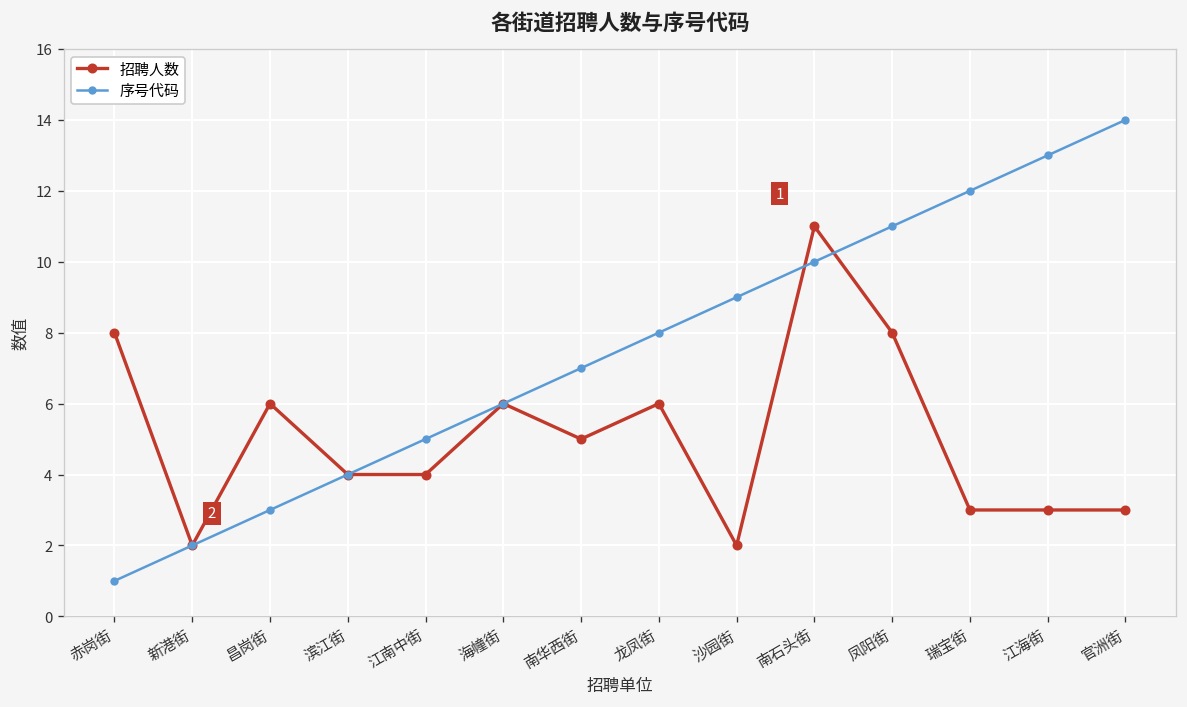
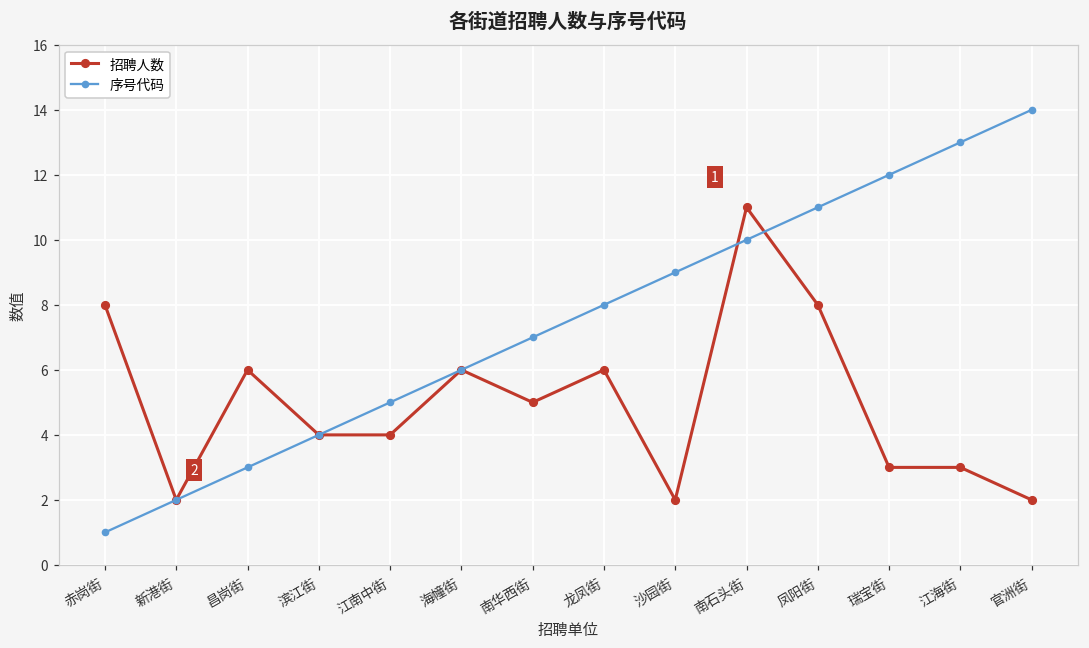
  {
    "招聘人数": {
      "赤岗街": 8,
      "昌岗街": 6,
      "江南中街": 4,
      "南华西街": 5,
      "龙凤街": 6,
      "沙园街": 2,
      "南石头街": 11,
      "凤阳街": 8,
      "瑞宝街": 3,
      "江海街": 3,
-     "官洲街": 3
+     "官洲街": 2
    },
    "序号代码": {
      "赤岗街": 1,
      "昌岗街": 3,
      "江南中街": 5,
      "南华西街": 7,
      "龙凤街": 8,
      "沙园街": 9,
      "南石头街": 10,
      "凤阳街": 11,
      "瑞宝街": 12,
      "江海街": 13,
      "官洲街": 14
    }
  }
